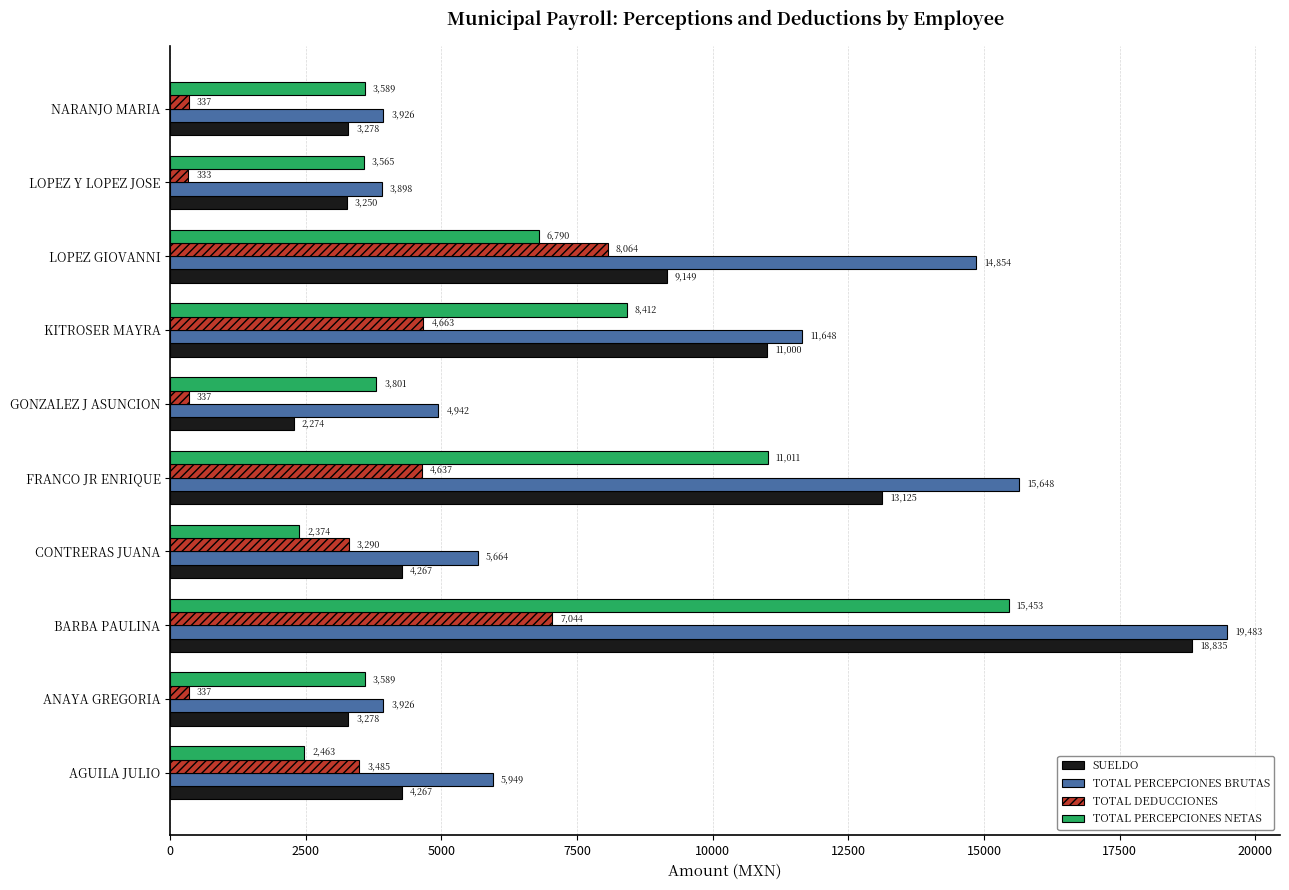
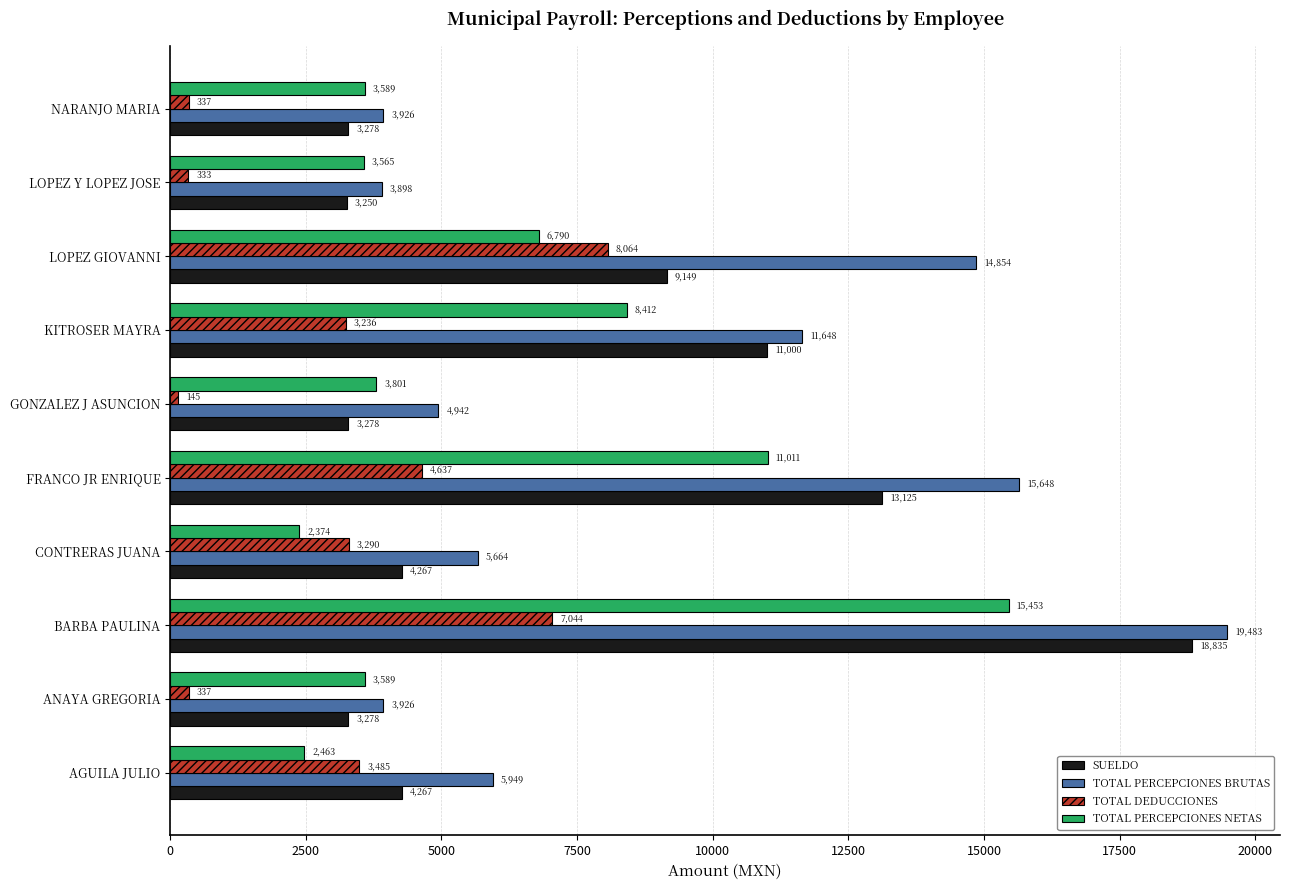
  {
    "SUELDO": {
      "NARANJO MARIA": "3,278",
      "LOPEZ Y LOPEZ JOSE": "3,250",
      "LOPEZ GIOVANNI": "9,149",
      "KITROSER MAYRA": "11,000",
-     "GONZALEZ J ASUNCION": "2,274",
+     "GONZALEZ J ASUNCION": "3,278",
      "FRANCO JR ENRIQUE": "13,125",
      "CONTRERAS JUANA": "4,267",
      "BARBA PAULINA": "18,835",
      "ANAYA GREGORIA": "3,278",
      "AGUILA JULIO": "4,267"
    },
    "TOTAL PERCEPCIONES BRUTAS": {
      "NARANJO MARIA": "3,926",
      "LOPEZ Y LOPEZ JOSE": "3,898",
      "LOPEZ GIOVANNI": "14,854",
      "KITROSER MAYRA": "11,648",
      "GONZALEZ J ASUNCION": "4,942",
      "FRANCO JR ENRIQUE": "15,648",
      "CONTRERAS JUANA": "5,664",
      "BARBA PAULINA": "19,483",
      "ANAYA GREGORIA": "3,926",
      "AGUILA JULIO": "5,949"
    },
    "TOTAL DEDUCCIONES": {
      "NARANJO MARIA": "337",
      "LOPEZ Y LOPEZ JOSE": "333",
      "LOPEZ GIOVANNI": "8,064",
-     "KITROSER MAYRA": "4,663",
-     "GONZALEZ J ASUNCION": "337",
+     "KITROSER MAYRA": "3,236",
+     "GONZALEZ J ASUNCION": "145",
      "FRANCO JR ENRIQUE": "4,637",
      "CONTRERAS JUANA": "3,290",
      "BARBA PAULINA": "7,044",
      "ANAYA GREGORIA": "337",
      "AGUILA JULIO": "3,485"
    },
    "TOTAL PERCEPCIONES NETAS": {
      "NARANJO MARIA": "3,589",
      "LOPEZ Y LOPEZ JOSE": "3,565",
      "LOPEZ GIOVANNI": "6,790",
      "KITROSER MAYRA": "8,412",
      "GONZALEZ J ASUNCION": "3,801",
      "FRANCO JR ENRIQUE": "11,011",
      "CONTRERAS JUANA": "2,374",
      "BARBA PAULINA": "15,453",
      "ANAYA GREGORIA": "3,589",
      "AGUILA JULIO": "2,463"
    }
  }
